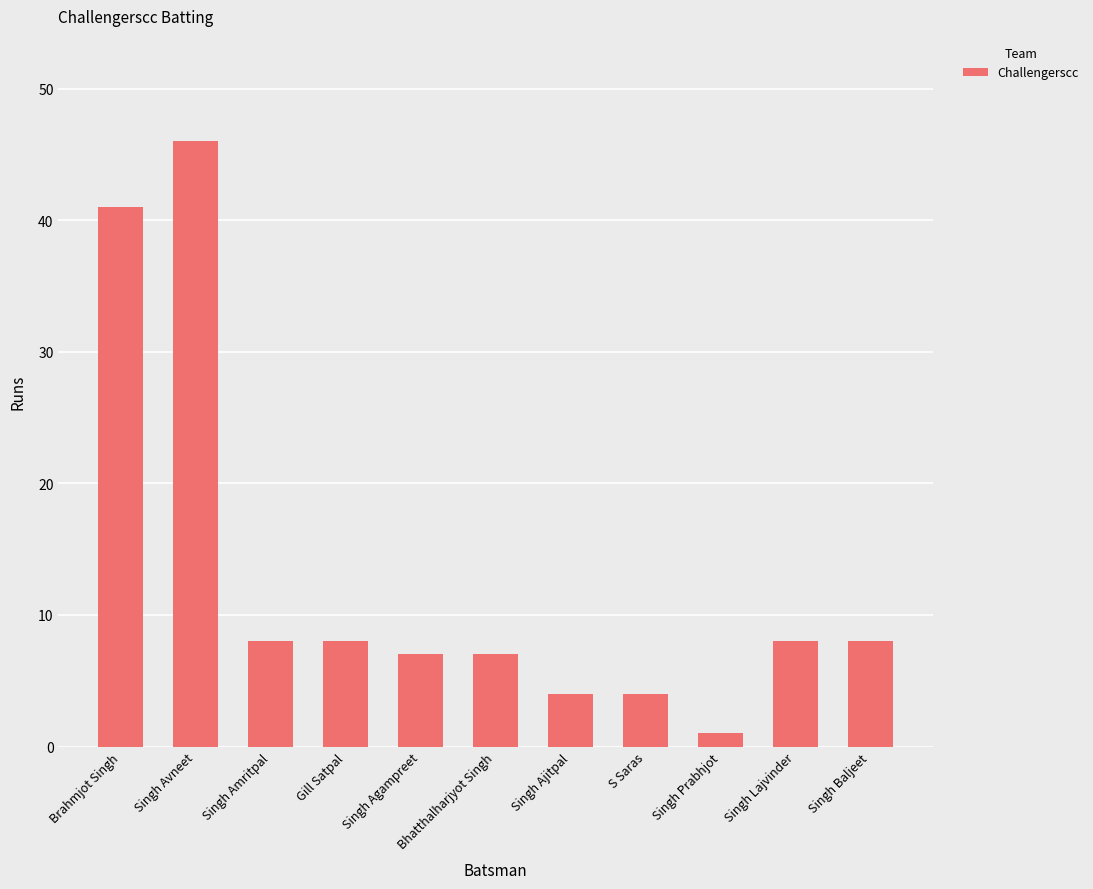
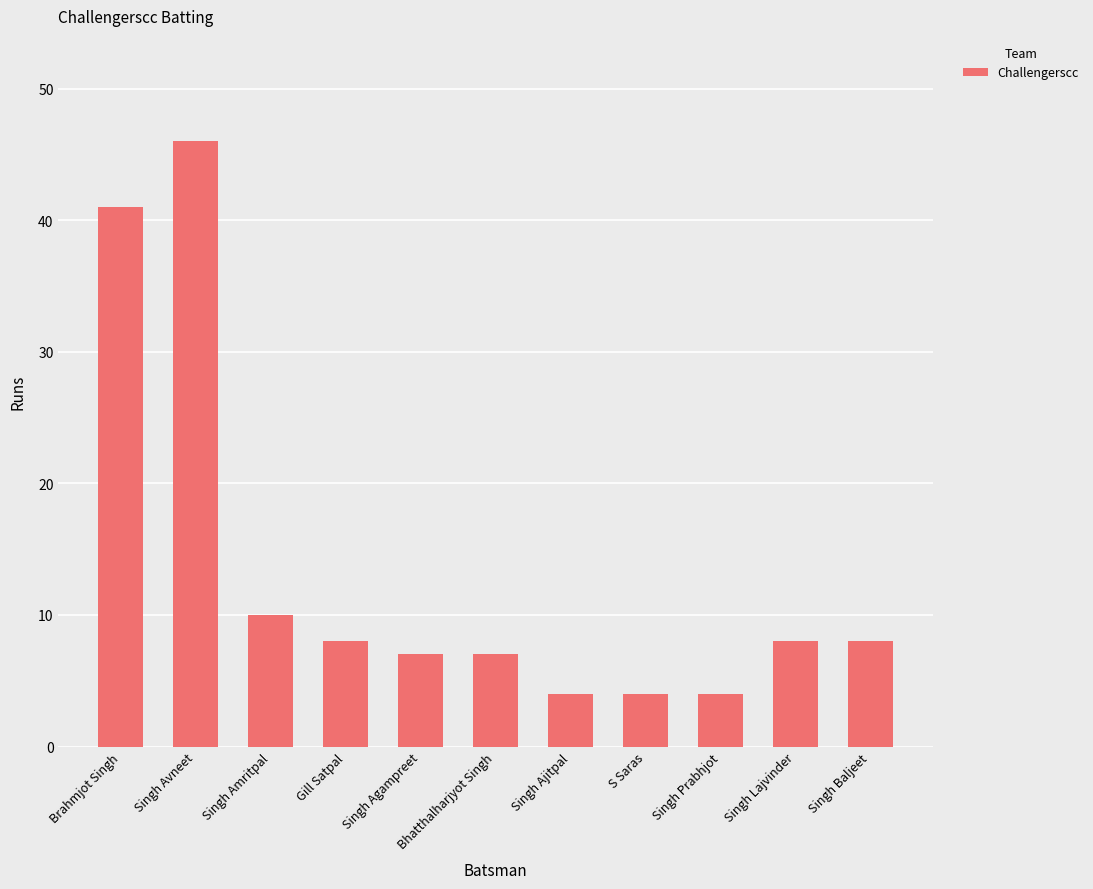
  {
    "Brahmjot Singh": 41,
    "Singh Avneet": 46,
-   "Singh Amritpal": 8,
+   "Singh Amritpal": 10,
    "Gill Satpal": 8,
    "Singh Agampreet": 7,
    "Bhatthalharjyot Singh": 7,
    "Singh Ajitpal": 4,
    "S Saras": 4,
-   "Singh Prabhjot": 1,
+   "Singh Prabhjot": 4,
    "Singh Lajvinder": 8,
    "Singh Baljeet": 8
  }
